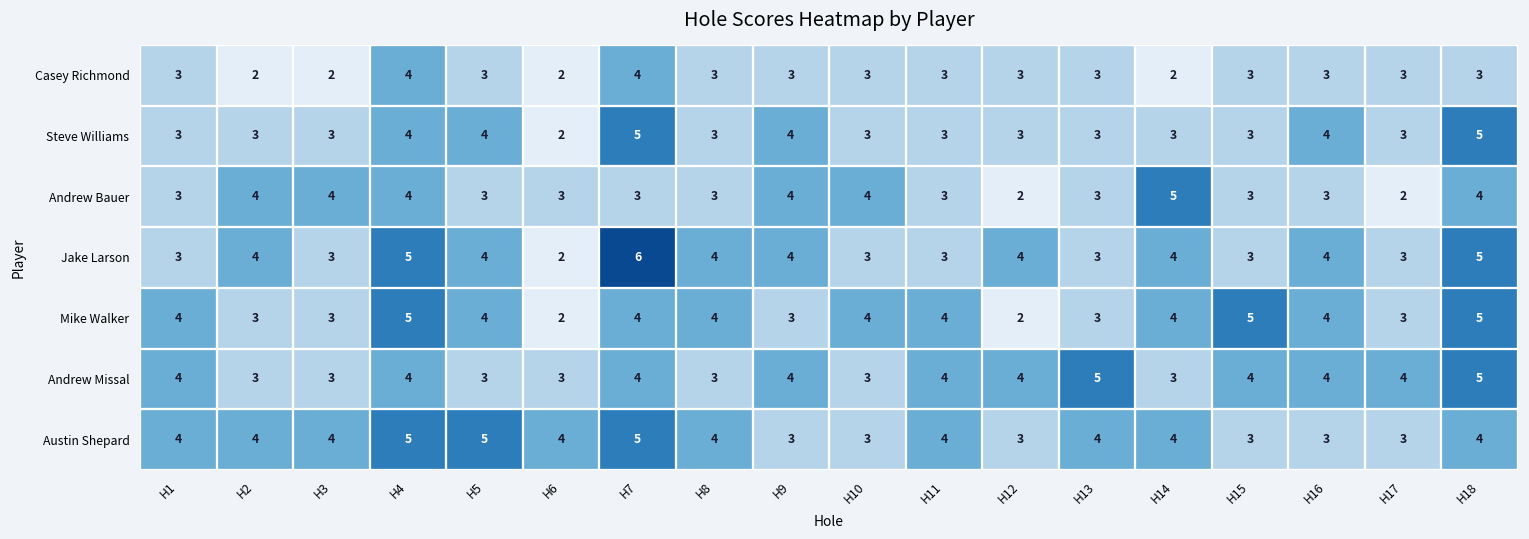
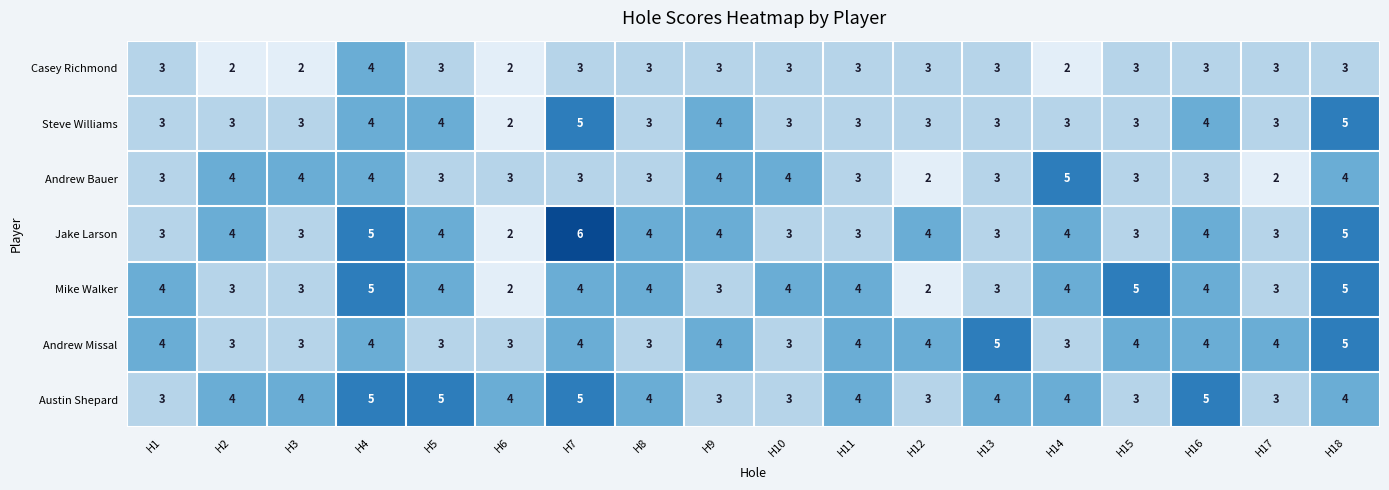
  {
    "Casey Richmond": {
      "H1": 3,
      "H2": 2,
      "H3": 2,
      "H4": 4,
      "H5": 3,
      "H6": 2,
-     "H7": 4,
+     "H7": 3,
      "H8": 3,
      "H9": 3,
      "H10": 3,
      "H11": 3,
      "H12": 3,
      "H13": 3,
      "H14": 2,
      "H15": 3,
      "H16": 3,
      "H17": 3,
      "H18": 3
    },
    "Steve Williams": {
      "H1": 3,
      "H2": 3,
      "H3": 3,
      "H4": 4,
      "H5": 4,
      "H6": 2,
      "H7": 5,
      "H8": 3,
      "H9": 4,
      "H10": 3,
      "H11": 3,
      "H12": 3,
      "H13": 3,
      "H14": 3,
      "H15": 3,
      "H16": 4,
      "H17": 3,
      "H18": 5
    },
    "Andrew Bauer": {
      "H1": 3,
      "H2": 4,
      "H3": 4,
      "H4": 4,
      "H5": 3,
      "H6": 3,
      "H7": 3,
      "H8": 3,
      "H9": 4,
      "H10": 4,
      "H11": 3,
      "H12": 2,
      "H13": 3,
      "H14": 5,
      "H15": 3,
      "H16": 3,
      "H17": 2,
      "H18": 4
    },
    "Jake Larson": {
      "H1": 3,
      "H2": 4,
      "H3": 3,
      "H4": 5,
      "H5": 4,
      "H6": 2,
      "H7": 6,
      "H8": 4,
      "H9": 4,
      "H10": 3,
      "H11": 3,
      "H12": 4,
      "H13": 3,
      "H14": 4,
      "H15": 3,
      "H16": 4,
      "H17": 3,
      "H18": 5
    },
    "Mike Walker": {
      "H1": 4,
      "H2": 3,
      "H3": 3,
      "H4": 5,
      "H5": 4,
      "H6": 2,
      "H7": 4,
      "H8": 4,
      "H9": 3,
      "H10": 4,
      "H11": 4,
      "H12": 2,
      "H13": 3,
      "H14": 4,
      "H15": 5,
      "H16": 4,
      "H17": 3,
      "H18": 5
    },
    "Andrew Missal": {
      "H1": 4,
      "H2": 3,
      "H3": 3,
      "H4": 4,
      "H5": 3,
      "H6": 3,
      "H7": 4,
      "H8": 3,
      "H9": 4,
      "H10": 3,
      "H11": 4,
      "H12": 4,
      "H13": 5,
      "H14": 3,
      "H15": 4,
      "H16": 4,
      "H17": 4,
      "H18": 5
    },
    "Austin Shepard": {
-     "H1": 4,
+     "H1": 3,
      "H2": 4,
      "H3": 4,
      "H4": 5,
      "H5": 5,
      "H6": 4,
      "H7": 5,
      "H8": 4,
      "H9": 3,
      "H10": 3,
      "H11": 4,
      "H12": 3,
      "H13": 4,
      "H14": 4,
      "H15": 3,
-     "H16": 3,
+     "H16": 5,
      "H17": 3,
      "H18": 4
    }
  }
